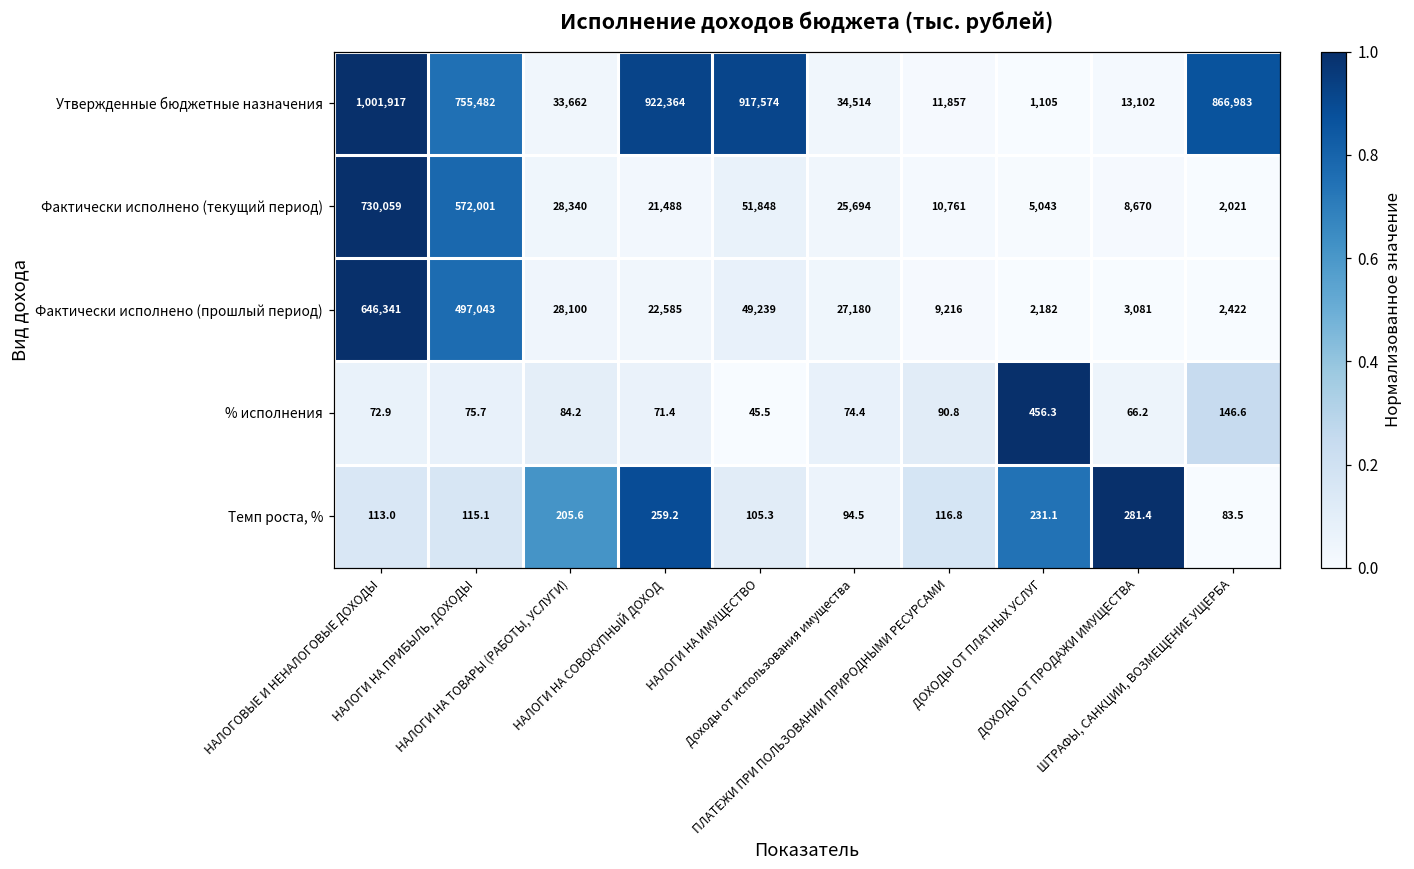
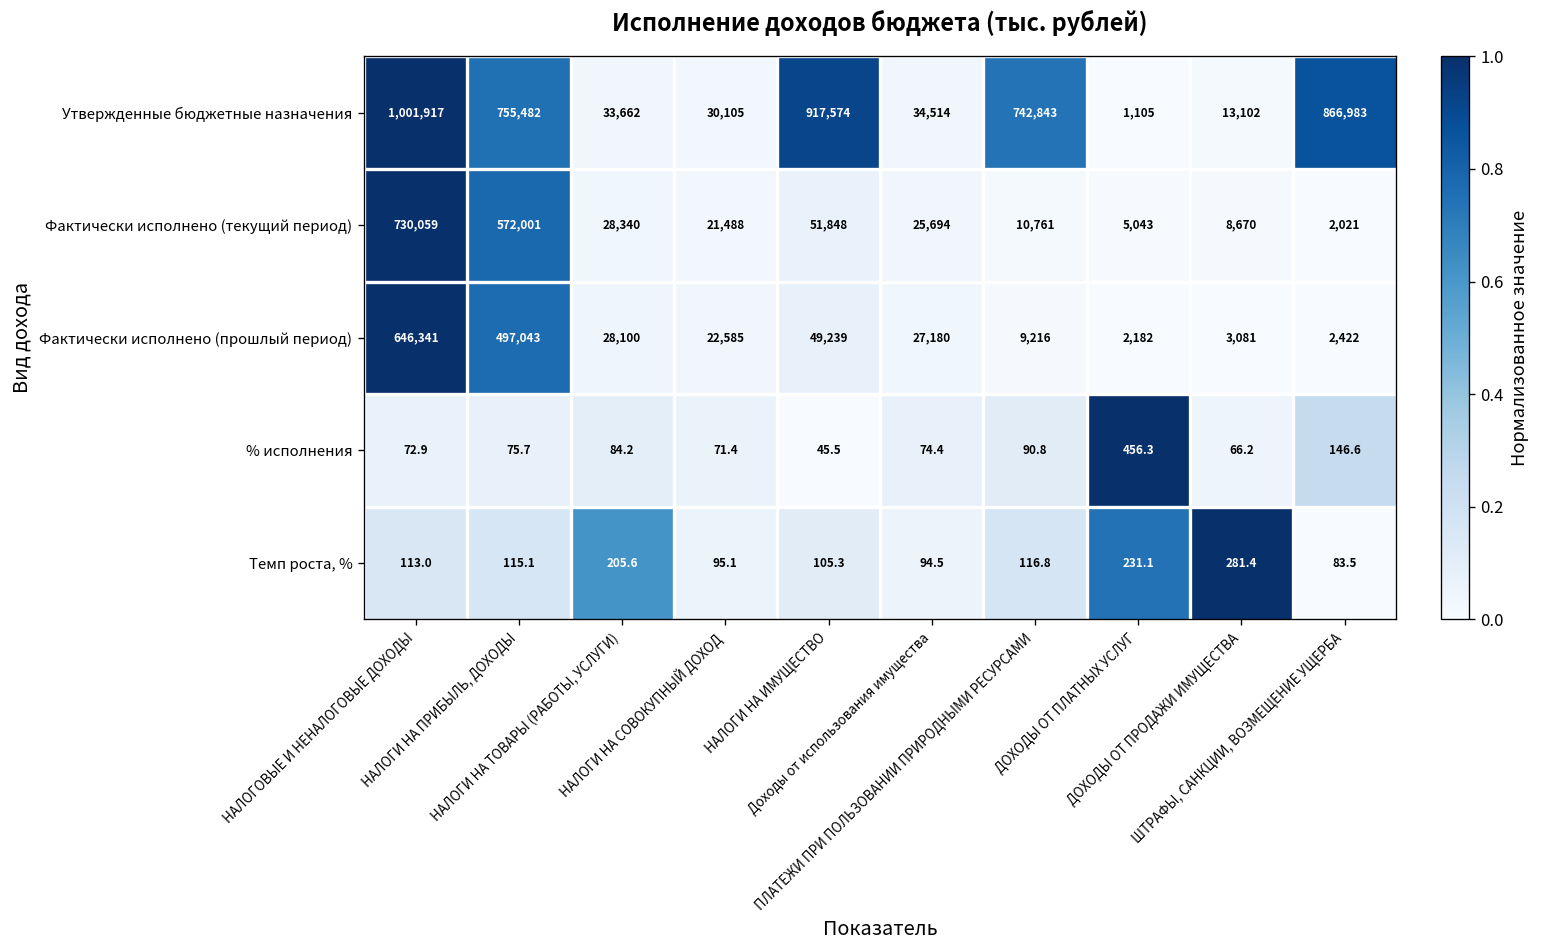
  {
    "Утвержденные бюджетные назначения": {
      "НАЛОГОВЫЕ И НЕНАЛОГОВЫЕ ДОХОДЫ": "1,001,917",
      "НАЛОГИ НА ПРИБЫЛЬ, ДОХОДЫ": "755,482",
      "НАЛОГИ НА ТОВАРЫ (РАБОТЫ, УСЛУГИ)": "33,662",
-     "НАЛОГИ НА СОВОКУПНЫЙ ДОХОД": "922,364",
+     "НАЛОГИ НА СОВОКУПНЫЙ ДОХОД": "30,105",
      "НАЛОГИ НА ИМУЩЕСТВО": "917,574",
      "Доходы от использования имущества": "34,514",
-     "ПЛАТЕЖИ ПРИ ПОЛЬЗОВАНИИ ПРИРОДНЫМИ РЕСУРСАМИ": "11,857",
+     "ПЛАТЕЖИ ПРИ ПОЛЬЗОВАНИИ ПРИРОДНЫМИ РЕСУРСАМИ": "742,843",
      "ДОХОДЫ ОТ ПЛАТНЫХ УСЛУГ": "1,105",
      "ДОХОДЫ ОТ ПРОДАЖИ ИМУЩЕСТВА": "13,102",
      "ШТРАФЫ, САНКЦИИ, ВОЗМЕЩЕНИЕ УЩЕРБА": "866,983"
    },
    "Фактически исполнено (текущий период)": {
      "НАЛОГОВЫЕ И НЕНАЛОГОВЫЕ ДОХОДЫ": "730,059",
      "НАЛОГИ НА ПРИБЫЛЬ, ДОХОДЫ": "572,001",
      "НАЛОГИ НА ТОВАРЫ (РАБОТЫ, УСЛУГИ)": "28,340",
      "НАЛОГИ НА СОВОКУПНЫЙ ДОХОД": "21,488",
      "НАЛОГИ НА ИМУЩЕСТВО": "51,848",
      "Доходы от использования имущества": "25,694",
      "ПЛАТЕЖИ ПРИ ПОЛЬЗОВАНИИ ПРИРОДНЫМИ РЕСУРСАМИ": "10,761",
      "ДОХОДЫ ОТ ПЛАТНЫХ УСЛУГ": "5,043",
      "ДОХОДЫ ОТ ПРОДАЖИ ИМУЩЕСТВА": "8,670",
      "ШТРАФЫ, САНКЦИИ, ВОЗМЕЩЕНИЕ УЩЕРБА": "2,021"
    },
    "Фактически исполнено (прошлый период)": {
      "НАЛОГОВЫЕ И НЕНАЛОГОВЫЕ ДОХОДЫ": "646,341",
      "НАЛОГИ НА ПРИБЫЛЬ, ДОХОДЫ": "497,043",
      "НАЛОГИ НА ТОВАРЫ (РАБОТЫ, УСЛУГИ)": "28,100",
      "НАЛОГИ НА СОВОКУПНЫЙ ДОХОД": "22,585",
      "НАЛОГИ НА ИМУЩЕСТВО": "49,239",
      "Доходы от использования имущества": "27,180",
      "ПЛАТЕЖИ ПРИ ПОЛЬЗОВАНИИ ПРИРОДНЫМИ РЕСУРСАМИ": "9,216",
      "ДОХОДЫ ОТ ПЛАТНЫХ УСЛУГ": "2,182",
      "ДОХОДЫ ОТ ПРОДАЖИ ИМУЩЕСТВА": "3,081",
      "ШТРАФЫ, САНКЦИИ, ВОЗМЕЩЕНИЕ УЩЕРБА": "2,422"
    },
    "% исполнения": {
      "НАЛОГОВЫЕ И НЕНАЛОГОВЫЕ ДОХОДЫ": "72.9",
      "НАЛОГИ НА ПРИБЫЛЬ, ДОХОДЫ": "75.7",
      "НАЛОГИ НА ТОВАРЫ (РАБОТЫ, УСЛУГИ)": "84.2",
      "НАЛОГИ НА СОВОКУПНЫЙ ДОХОД": "71.4",
      "НАЛОГИ НА ИМУЩЕСТВО": "45.5",
      "Доходы от использования имущества": "74.4",
      "ПЛАТЕЖИ ПРИ ПОЛЬЗОВАНИИ ПРИРОДНЫМИ РЕСУРСАМИ": "90.8",
      "ДОХОДЫ ОТ ПЛАТНЫХ УСЛУГ": "456.3",
      "ДОХОДЫ ОТ ПРОДАЖИ ИМУЩЕСТВА": "66.2",
      "ШТРАФЫ, САНКЦИИ, ВОЗМЕЩЕНИЕ УЩЕРБА": "146.6"
    },
    "Темп роста, %": {
      "НАЛОГОВЫЕ И НЕНАЛОГОВЫЕ ДОХОДЫ": "113.0",
      "НАЛОГИ НА ПРИБЫЛЬ, ДОХОДЫ": "115.1",
      "НАЛОГИ НА ТОВАРЫ (РАБОТЫ, УСЛУГИ)": "205.6",
-     "НАЛОГИ НА СОВОКУПНЫЙ ДОХОД": "259.2",
+     "НАЛОГИ НА СОВОКУПНЫЙ ДОХОД": "95.1",
      "НАЛОГИ НА ИМУЩЕСТВО": "105.3",
      "Доходы от использования имущества": "94.5",
      "ПЛАТЕЖИ ПРИ ПОЛЬЗОВАНИИ ПРИРОДНЫМИ РЕСУРСАМИ": "116.8",
      "ДОХОДЫ ОТ ПЛАТНЫХ УСЛУГ": "231.1",
      "ДОХОДЫ ОТ ПРОДАЖИ ИМУЩЕСТВА": "281.4",
      "ШТРАФЫ, САНКЦИИ, ВОЗМЕЩЕНИЕ УЩЕРБА": "83.5"
    }
  }
